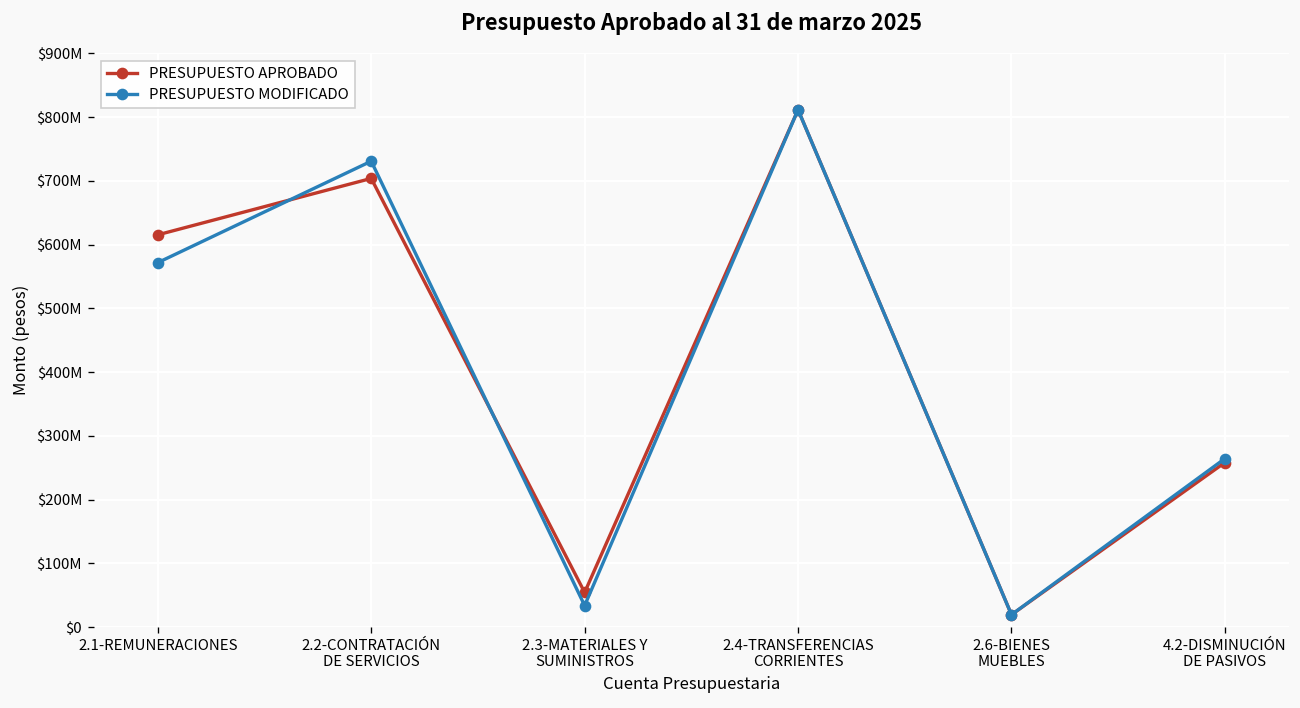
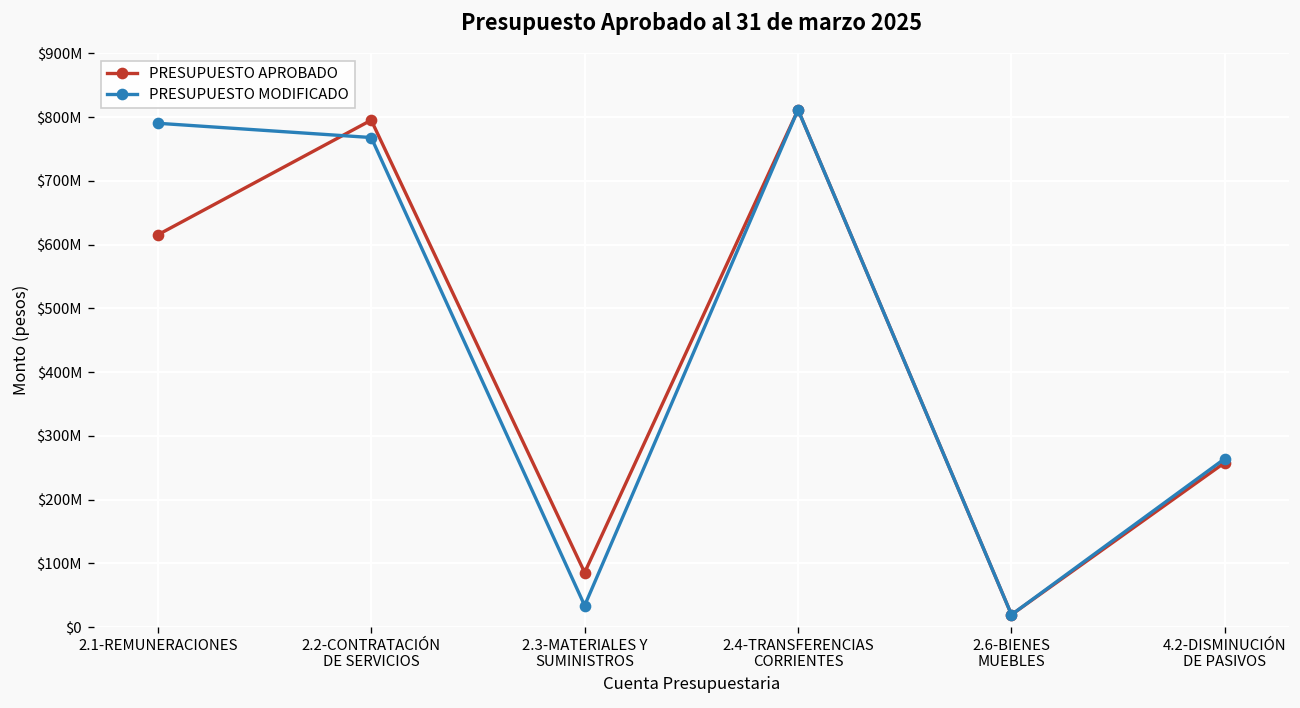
  {
    "PRESUPUESTO APROBADO": {
      "2.1-REMUNERACIONES": "$620000000",
-     "2.2-CONTRATACIÓN DE SERVICIOS": "$700000000",
-     "2.3-MATERIALES Y SUMINISTROS": "$50000000",
+     "2.2-CONTRATACIÓN DE SERVICIOS": "$800000000",
+     "2.3-MATERIALES Y SUMINISTROS": "$90000000",
      "4.2-DISMINUCIÓN DE PASIVOS": "$260000000"
    },
    "PRESUPUESTO MODIFICADO": {
-     "2.1-REMUNERACIONES": "$570000000",
-     "2.2-CONTRATACIÓN DE SERVICIOS": "$730000000",
+     "2.1-REMUNERACIONES": "$790000000",
+     "2.2-CONTRATACIÓN DE SERVICIOS": "$770000000",
      "2.3-MATERIALES Y SUMINISTROS": "$30000000",
      "4.2-DISMINUCIÓN DE PASIVOS": "$260000000"
    }
  }
